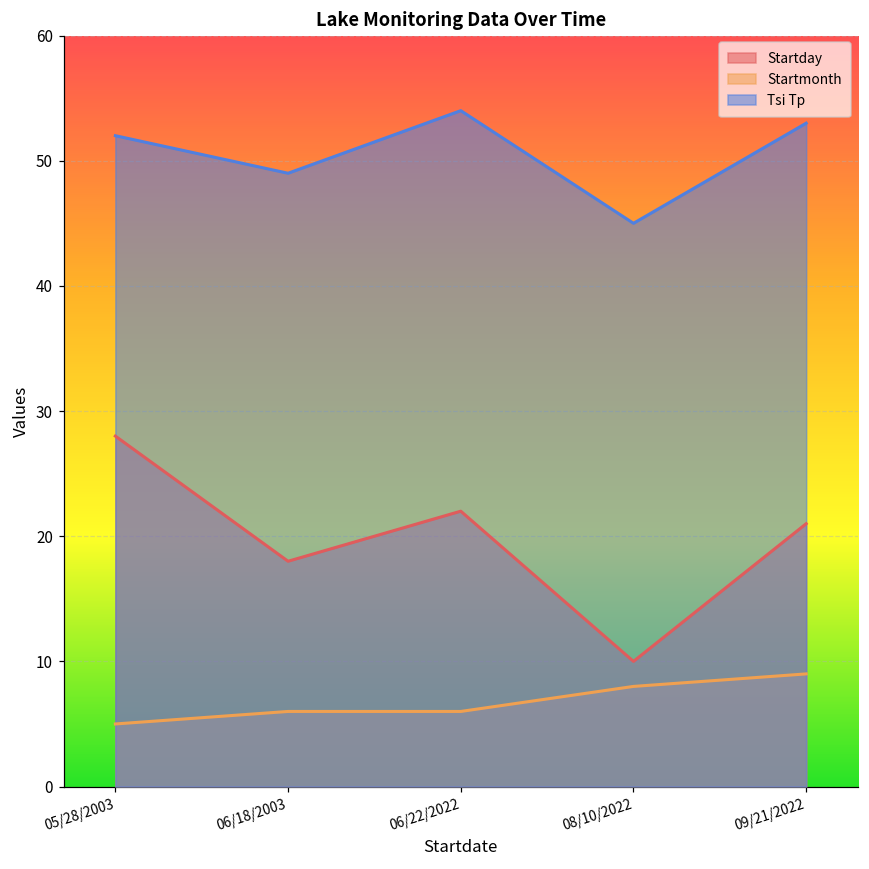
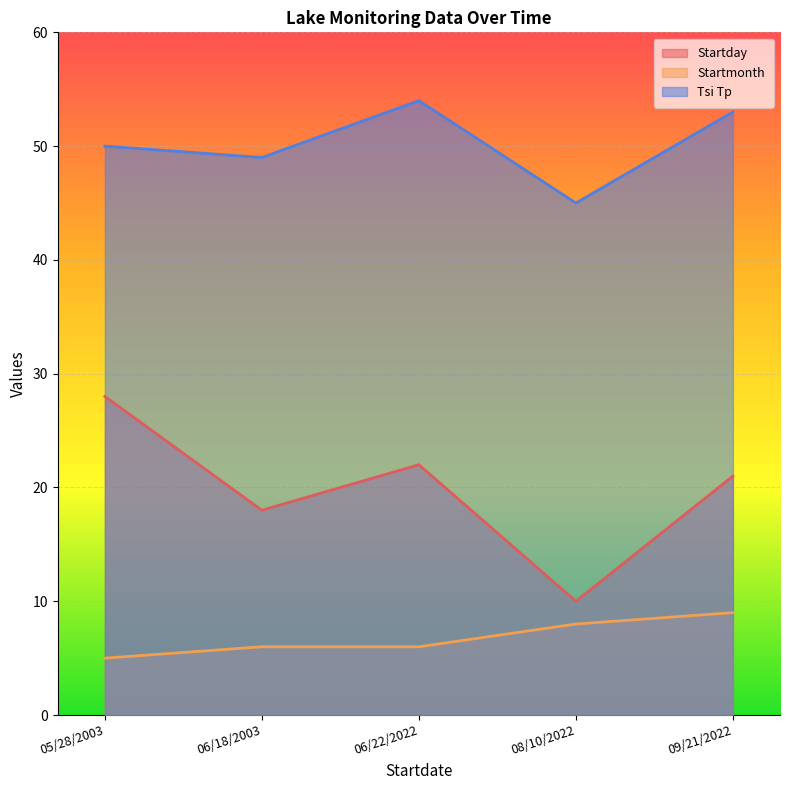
  {
    "Tsi Tp": {
-     "05/28/2003": 52,
+     "05/28/2003": 50,
      "06/18/2003": 49,
      "06/22/2022": 54,
      "08/10/2022": 45,
      "09/21/2022": 53
    }
  }
